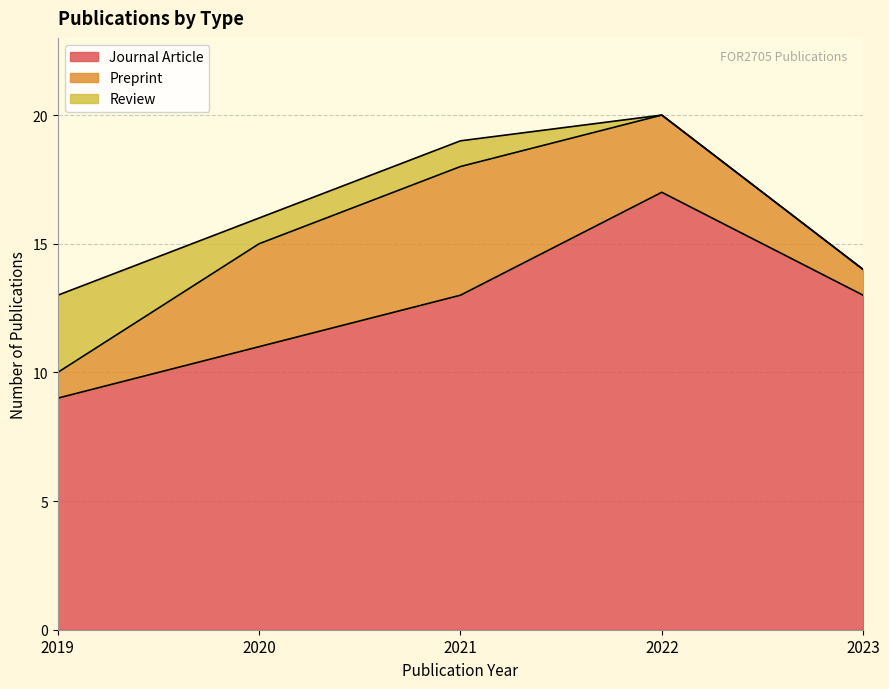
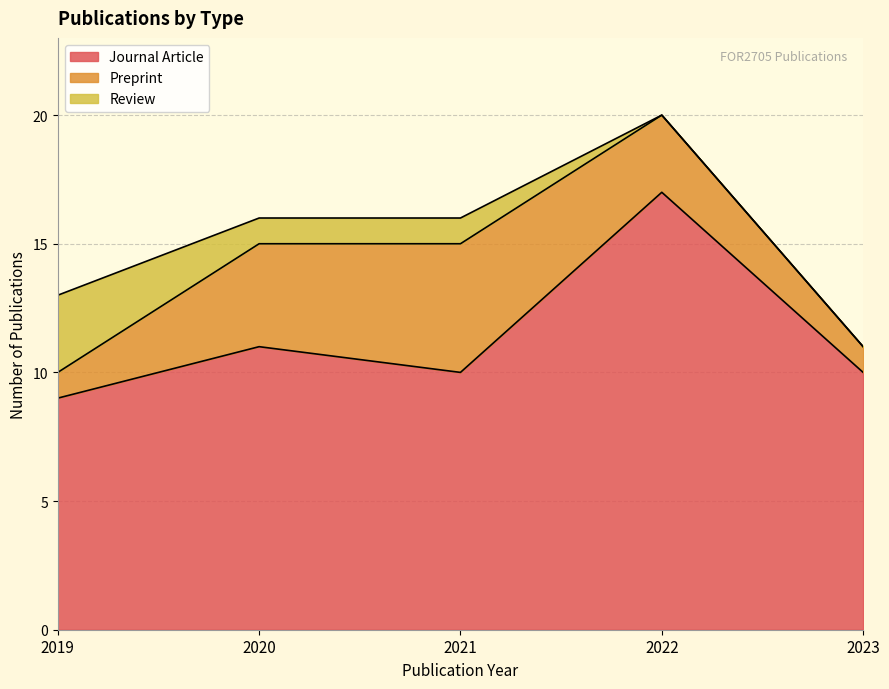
  {
    "Journal Article": {
      "2019": 9,
      "2020": 11,
-     "2021": 13,
+     "2021": 10,
      "2022": 17,
-     "2023": 13
+     "2023": 10
    }
  }
